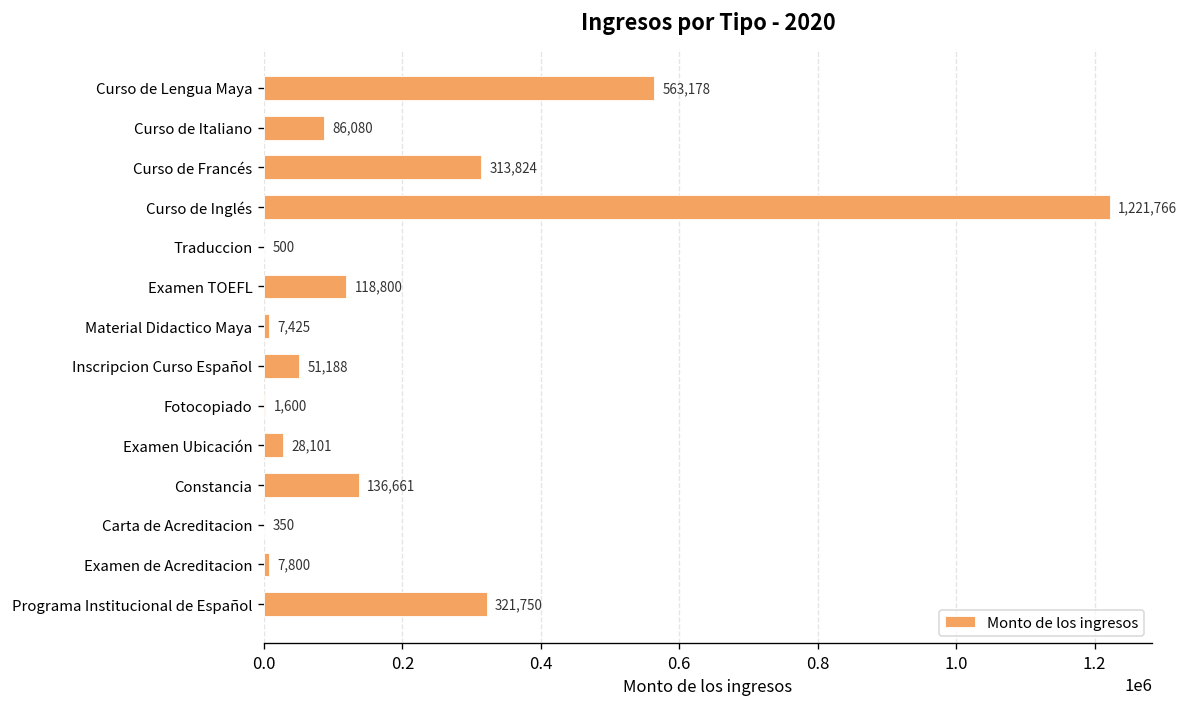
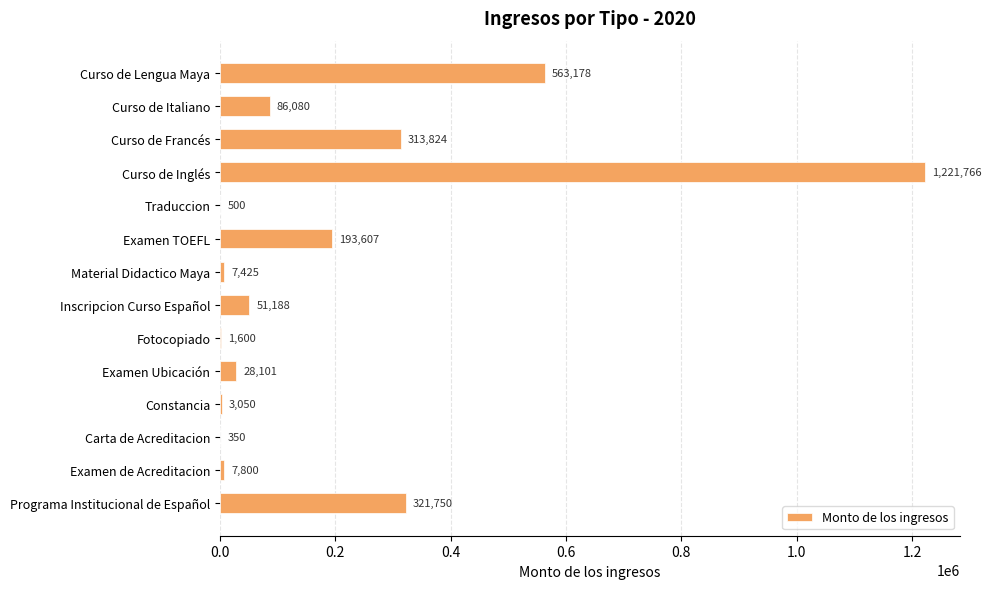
  {
    "Curso de Lengua Maya": "563,178",
    "Curso de Italiano": "86,080",
    "Curso de Francés": "313,824",
    "Curso de Inglés": "1,221,766",
    "Traduccion": "500",
-   "Examen TOEFL": "118,800",
+   "Examen TOEFL": "193,607",
    "Material Didactico Maya": "7,425",
    "Inscripcion Curso Español": "51,188",
    "Fotocopiado": "1,600",
    "Examen Ubicación": "28,101",
-   "Constancia": "136,661",
+   "Constancia": "3,050",
    "Carta de Acreditacion": "350",
    "Examen de Acreditacion": "7,800",
    "Programa Institucional de Español": "321,750"
  }
